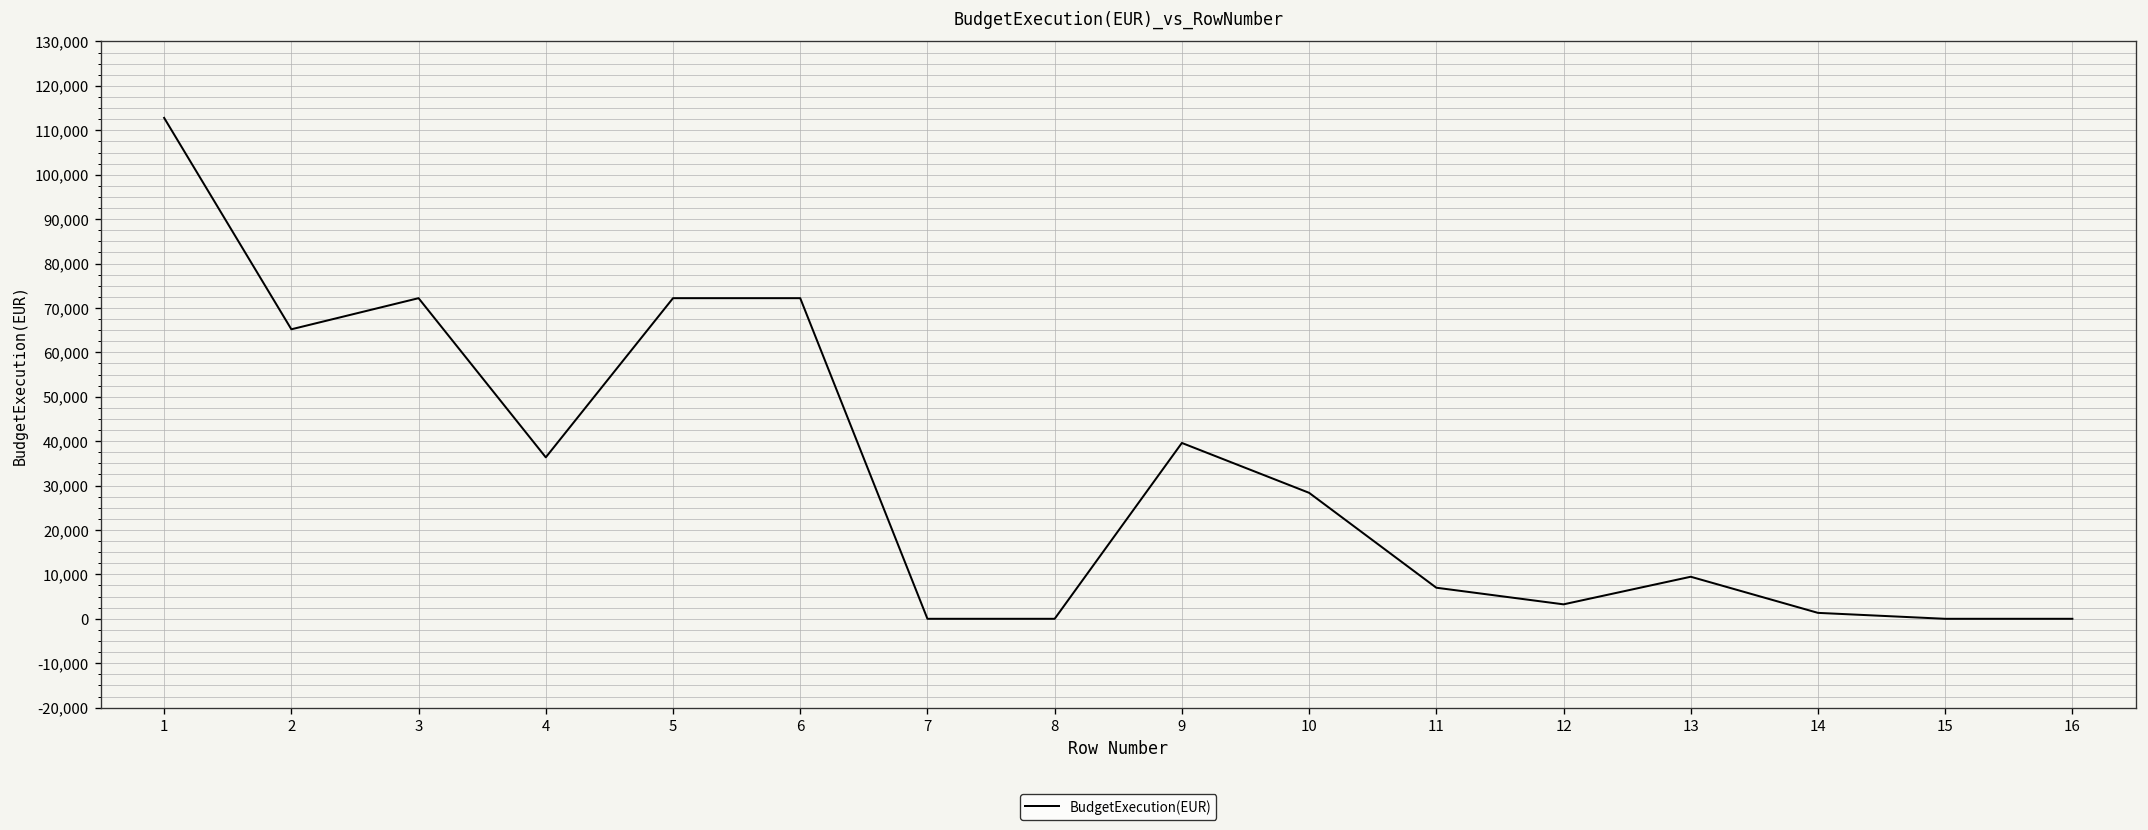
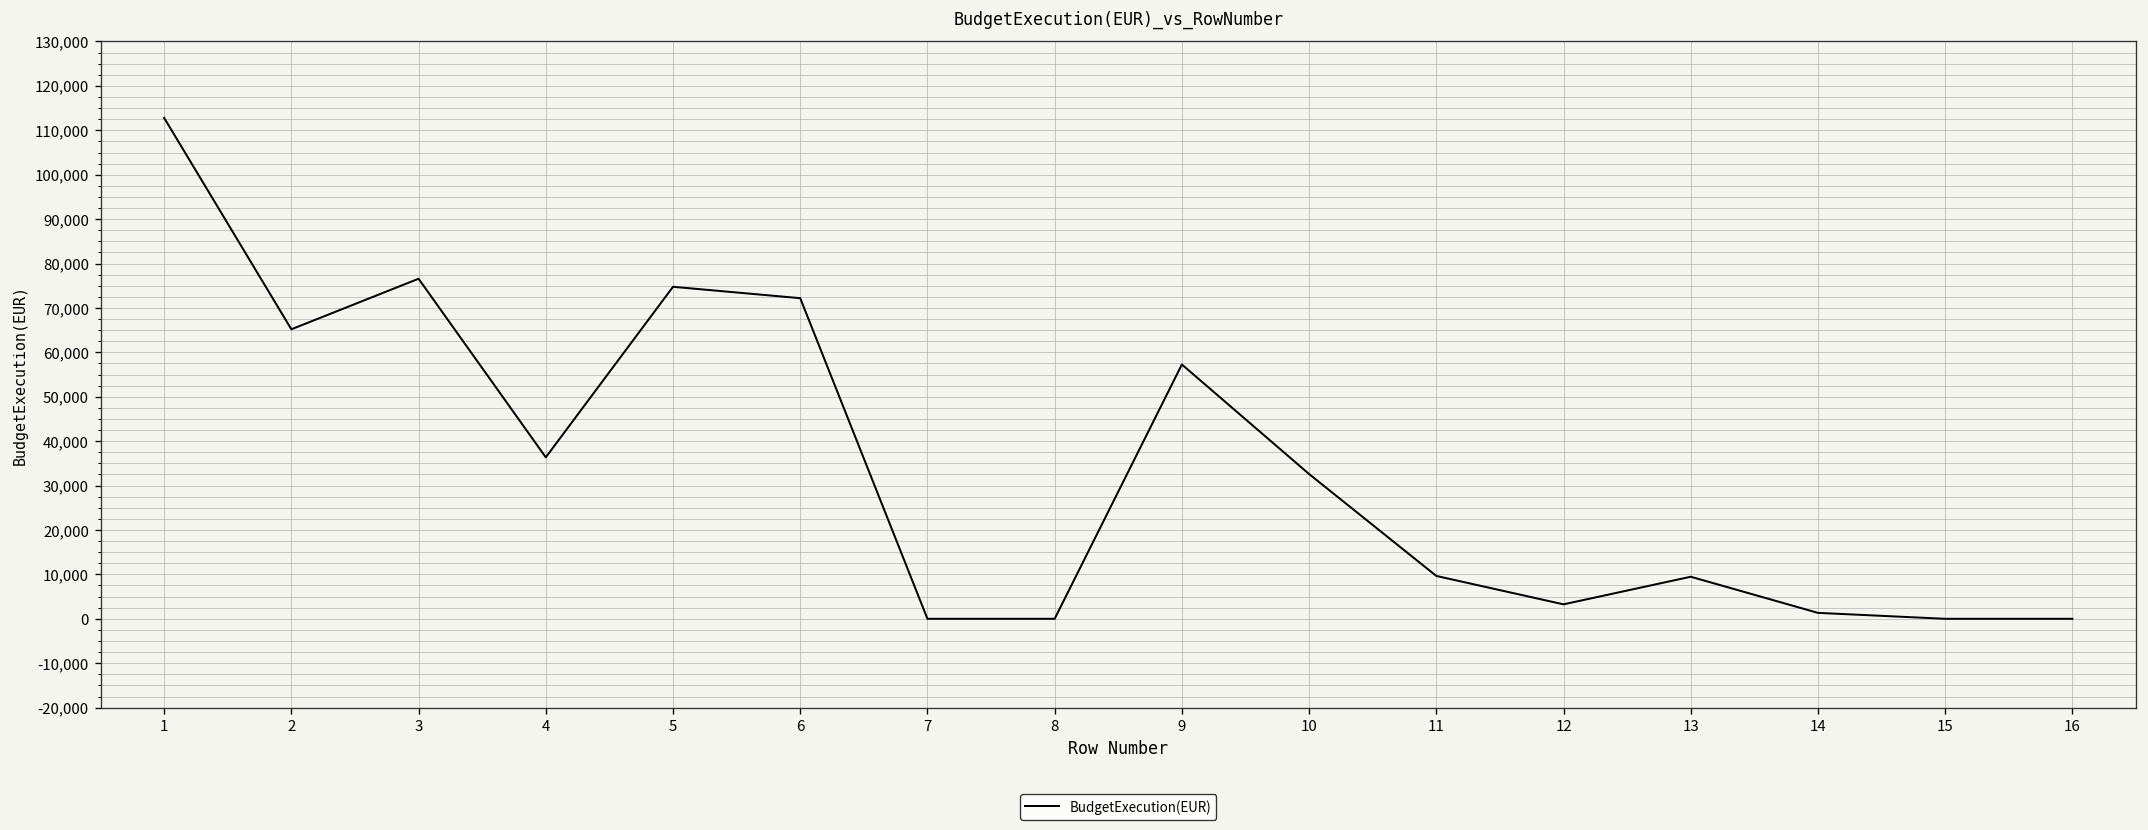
  {
    "1": "113,000",
    "2": "65,000",
-   "3": "72,000",
+   "3": "77,000",
    "4": "36,000",
-   "5": "72,000",
+   "5": "75,000",
    "6": "72,000",
    "7": "0",
    "8": "0",
-   "9": "40,000",
-   "10": "28,000",
-   "11": "7,000",
+   "9": "57,000",
+   "10": "33,000",
+   "11": "10,000",
    "12": "3,000",
    "13": "9,000",
    "14": "1,000",
    "15": "0",
    "16": "0"
  }
